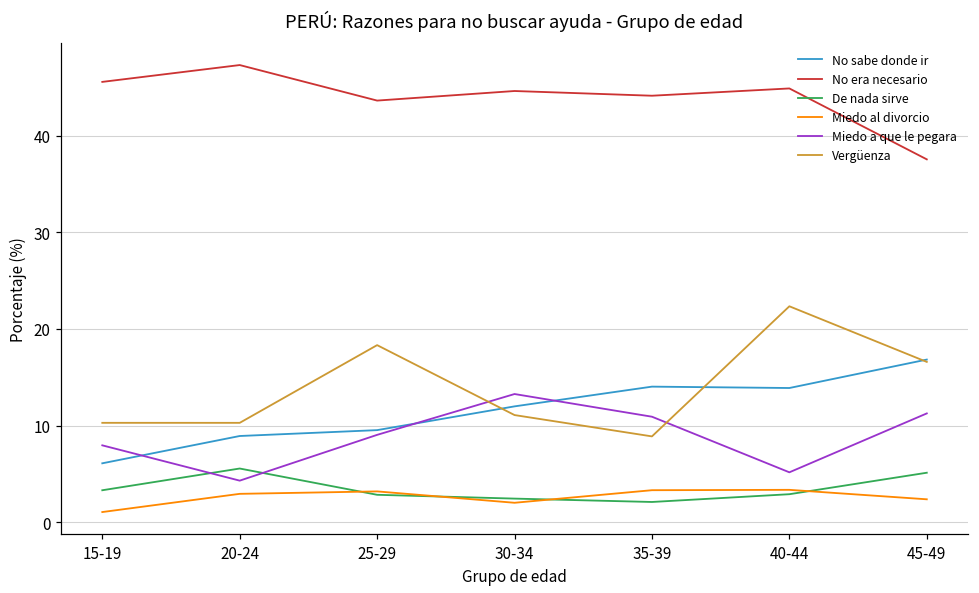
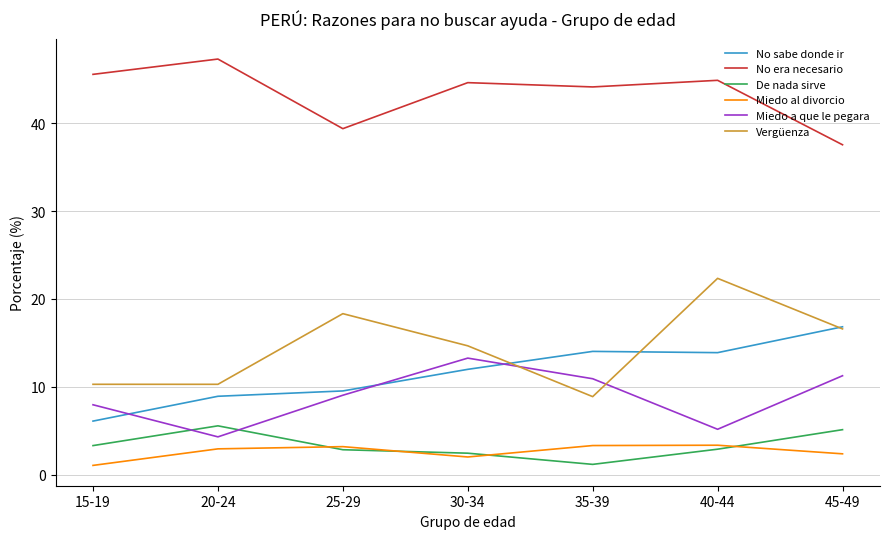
  {
    "No sabe donde ir": {
      "15-19": 6,
      "20-24": 9,
      "25-29": 10,
      "30-34": 12,
      "35-39": 14,
      "40-44": 14
    },
    "No era necesario": {
      "15-19": 46,
      "20-24": 47,
-     "25-29": 44,
+     "25-29": 39,
      "30-34": 45,
      "35-39": 44,
      "40-44": 45,
      "45-49": 38
    },
    "De nada sirve": {
      "15-19": 3,
      "20-24": 6,
      "25-29": 3,
      "30-34": 2,
-     "35-39": 2,
+     "35-39": 1,
      "40-44": 3,
      "45-49": 5
    },
    "Miedo al divorcio": {
      "15-19": 1,
      "20-24": 3,
      "25-29": 3,
      "30-34": 2,
      "35-39": 3,
      "40-44": 3,
      "45-49": 2
    },
    "Miedo a que le pegara": {
      "15-19": 8,
      "20-24": 4,
      "25-29": 9,
      "30-34": 13,
      "35-39": 11,
      "40-44": 5,
      "45-49": 11
    },
    "Vergüenza": {
      "15-19": 10,
      "20-24": 10,
      "25-29": 18,
-     "30-34": 11,
+     "30-34": 15,
      "35-39": 9,
      "40-44": 22
    }
  }
